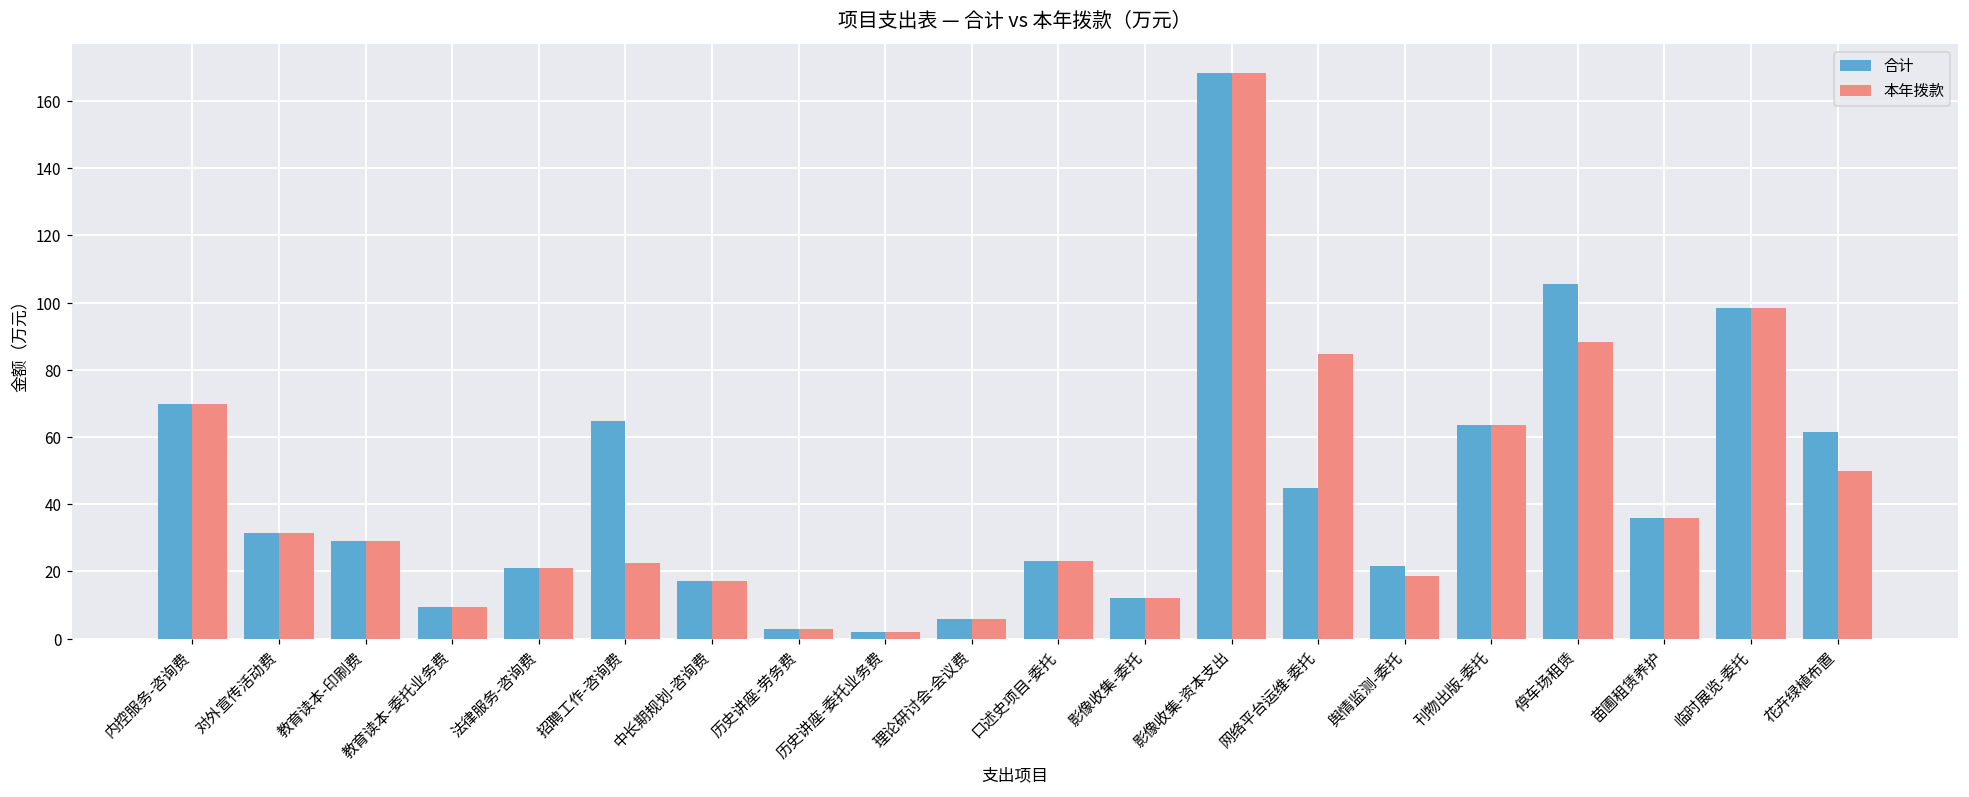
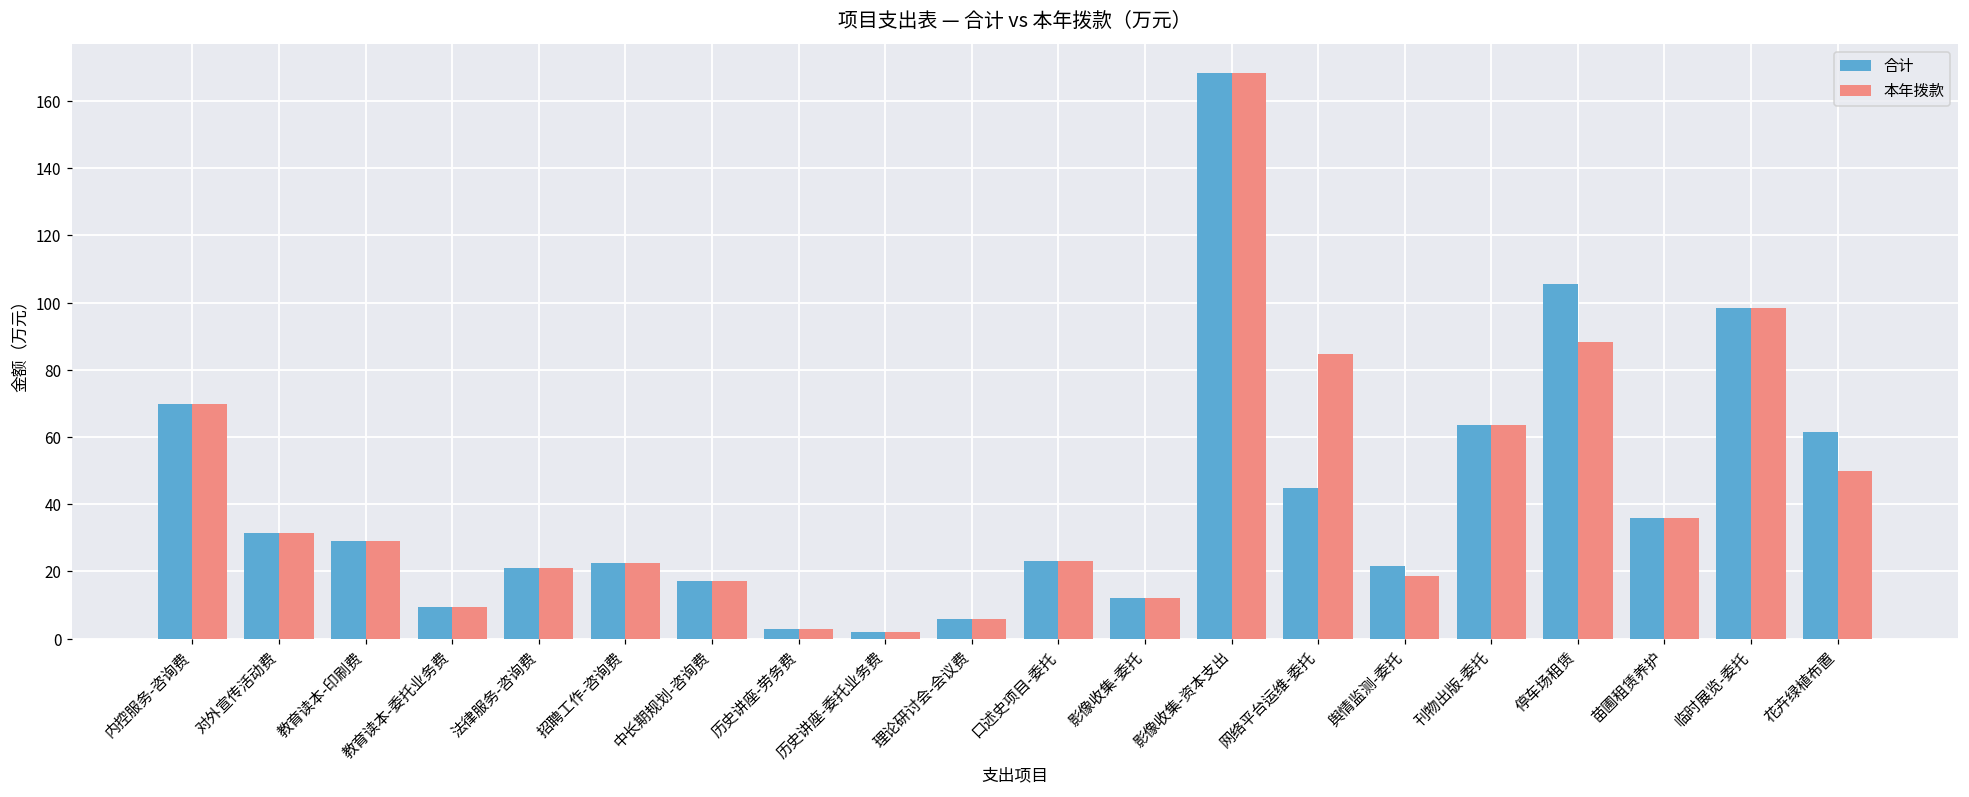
  {
    "合计": {
      "内控服务-咨询费": 70,
      "对外宣传活动费": 32,
      "教育读本-印刷费": 29,
      "教育读本-委托业务费": 9,
      "法律服务-咨询费": 21,
-     "招聘工作-咨询费": 65,
+     "招聘工作-咨询费": 23,
      "中长期规划-咨询费": 17,
      "历史讲座-劳务费": 3,
      "历史讲座-委托业务费": 2,
      "理论研讨会-会议费": 6,
      "口述史项目-委托": 23,
      "影像收集-委托": 12,
      "影像收集-资本支出": 169,
      "网络平台运维-委托": 45,
      "舆情监测-委托": 22,
      "刊物出版-委托": 64,
      "停车场租赁": 106,
      "苗圃租赁养护": 36,
      "临时展览-委托": 98,
      "花卉绿植布置": 61
    },
    "本年拨款": {
      "内控服务-咨询费": 70,
      "对外宣传活动费": 32,
      "教育读本-印刷费": 29,
      "教育读本-委托业务费": 9,
      "法律服务-咨询费": 21,
      "招聘工作-咨询费": 23,
      "中长期规划-咨询费": 17,
      "历史讲座-劳务费": 3,
      "历史讲座-委托业务费": 2,
      "理论研讨会-会议费": 6,
      "口述史项目-委托": 23,
      "影像收集-委托": 12,
      "影像收集-资本支出": 169,
      "网络平台运维-委托": 85,
      "舆情监测-委托": 19,
      "刊物出版-委托": 64,
      "停车场租赁": 88,
      "苗圃租赁养护": 36,
      "临时展览-委托": 98,
      "花卉绿植布置": 50
    }
  }
